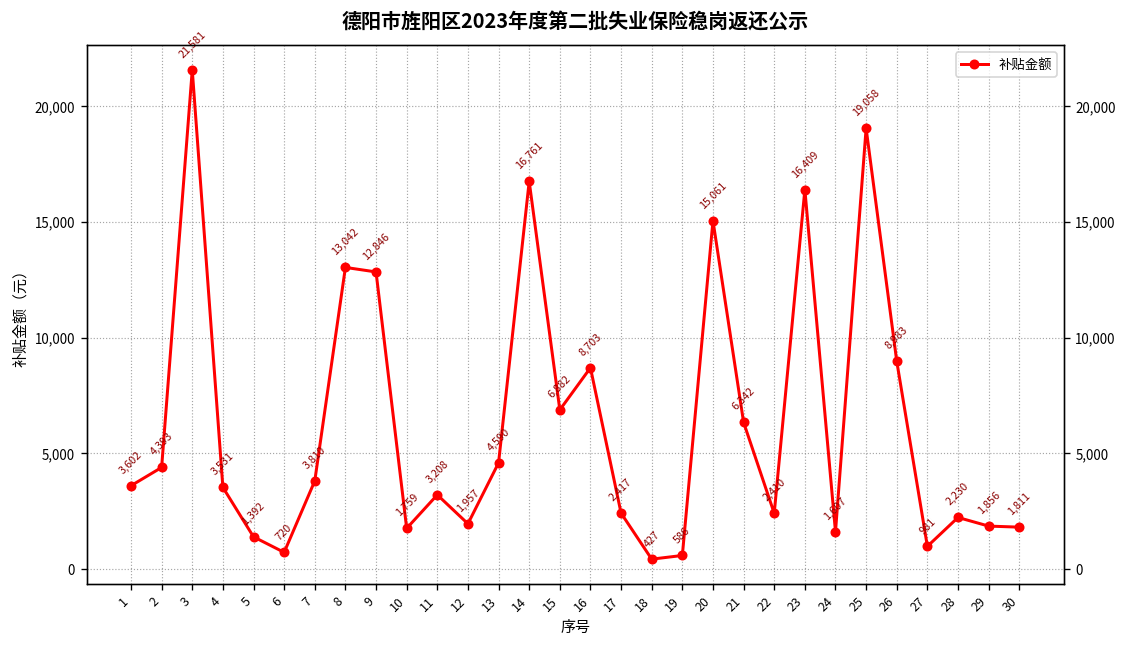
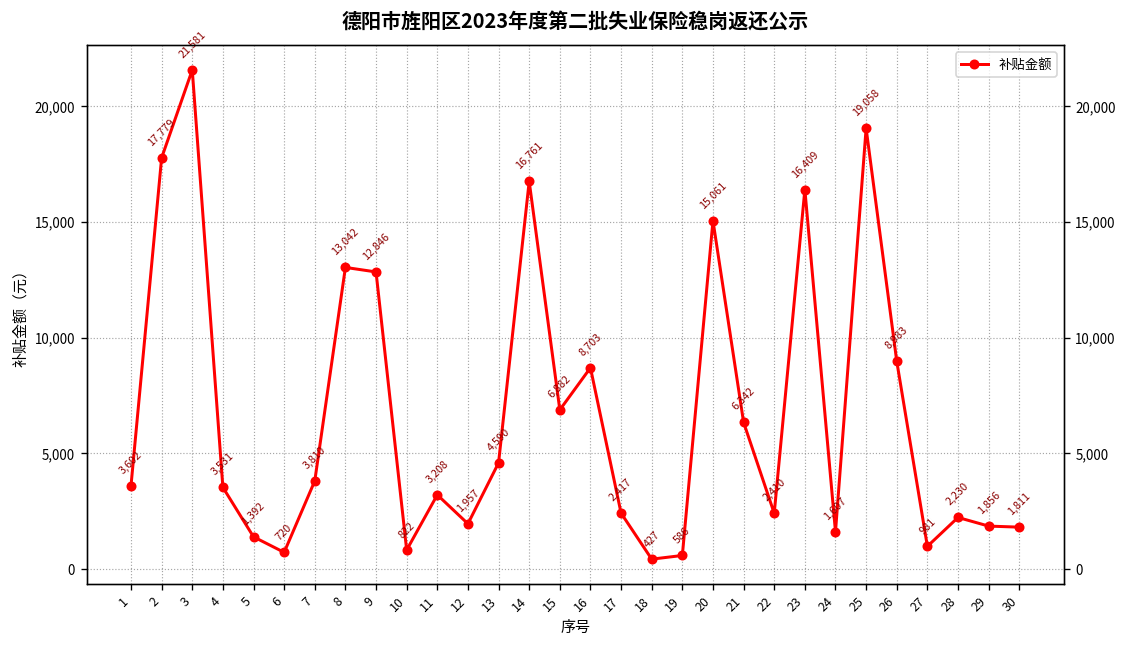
  {
    "1": "3,602",
-   "2": "4,393",
+   "2": "17,779",
    "3": "21,581",
    "4": "3,531",
    "5": "1,392",
    "6": "720",
    "7": "3,810",
    "8": "13,042",
    "9": "12,846",
-   "10": "1,759",
+   "10": "822",
    "11": "3,208",
    "12": "1,957",
    "13": "4,590",
    "14": "16,761",
    "15": "6,882",
    "16": "8,703",
    "17": "2,417",
    "18": "427",
    "19": "586",
    "20": "15,061",
    "21": "6,342",
    "22": "2,410",
    "23": "16,409",
    "24": "1,607",
    "25": "19,058",
    "26": "8,983",
    "27": "981",
    "28": "2,230",
    "29": "1,856",
    "30": "1,811"
  }
